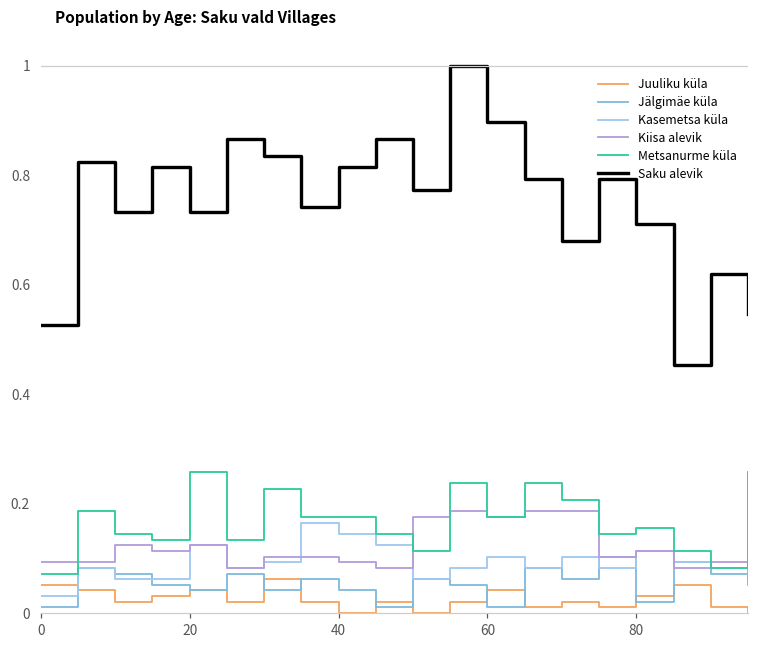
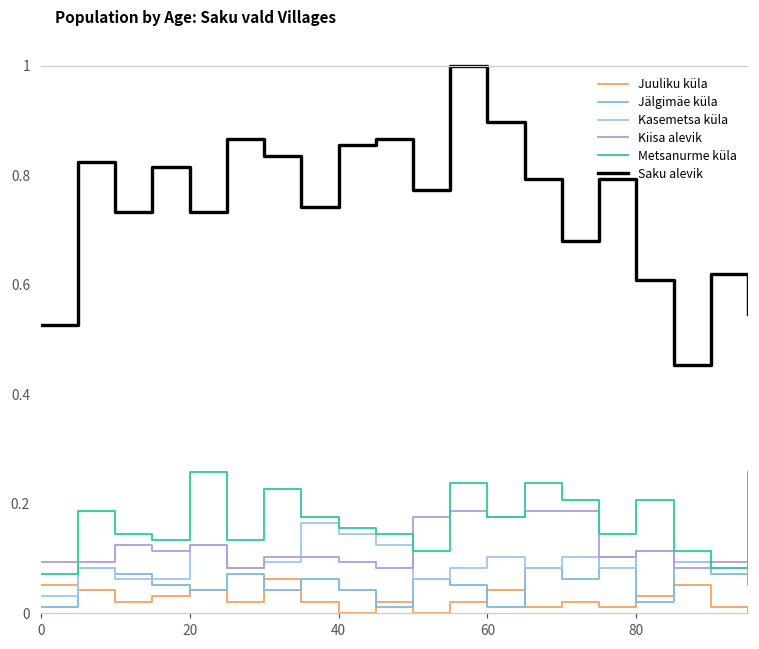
  {
    "Juuliku küla": {
      "0": 0.05,
      "40": 0.00,
      "60": 0.04,
      "80": 0.03
    },
    "Metsanurme küla": {
      "0": 0.07,
      "20": 0.26,
-     "40": 0.18,
-     "80": 0.15
+     "40": 0.15,
+     "80": 0.21
    },
    "Saku alevik": {
      "0": 0.53,
      "20": 0.73,
-     "40": 0.81,
+     "40": 0.86,
      "60": 0.90,
-     "80": 0.71
+     "80": 0.61
    }
  }
